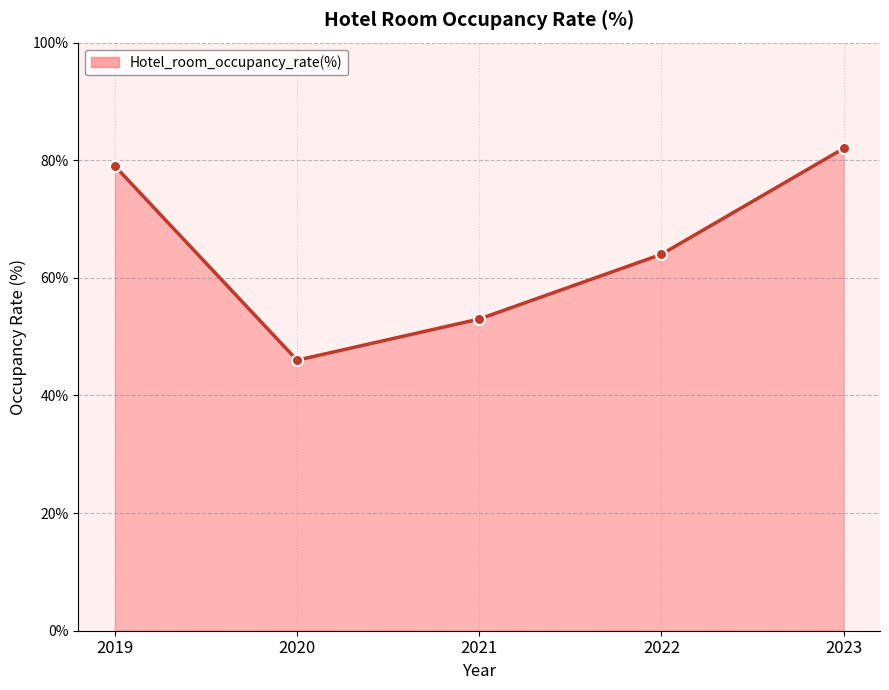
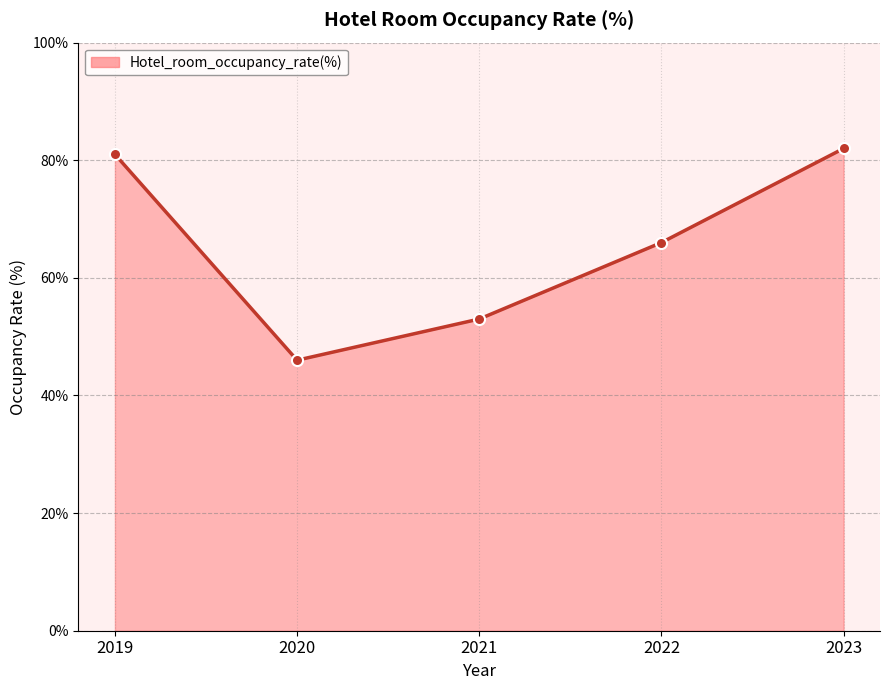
  {
-   "2019": "79%",
+   "2019": "81%",
    "2020": "46%",
    "2021": "53%",
-   "2022": "64%",
+   "2022": "66%",
    "2023": "82%"
  }
